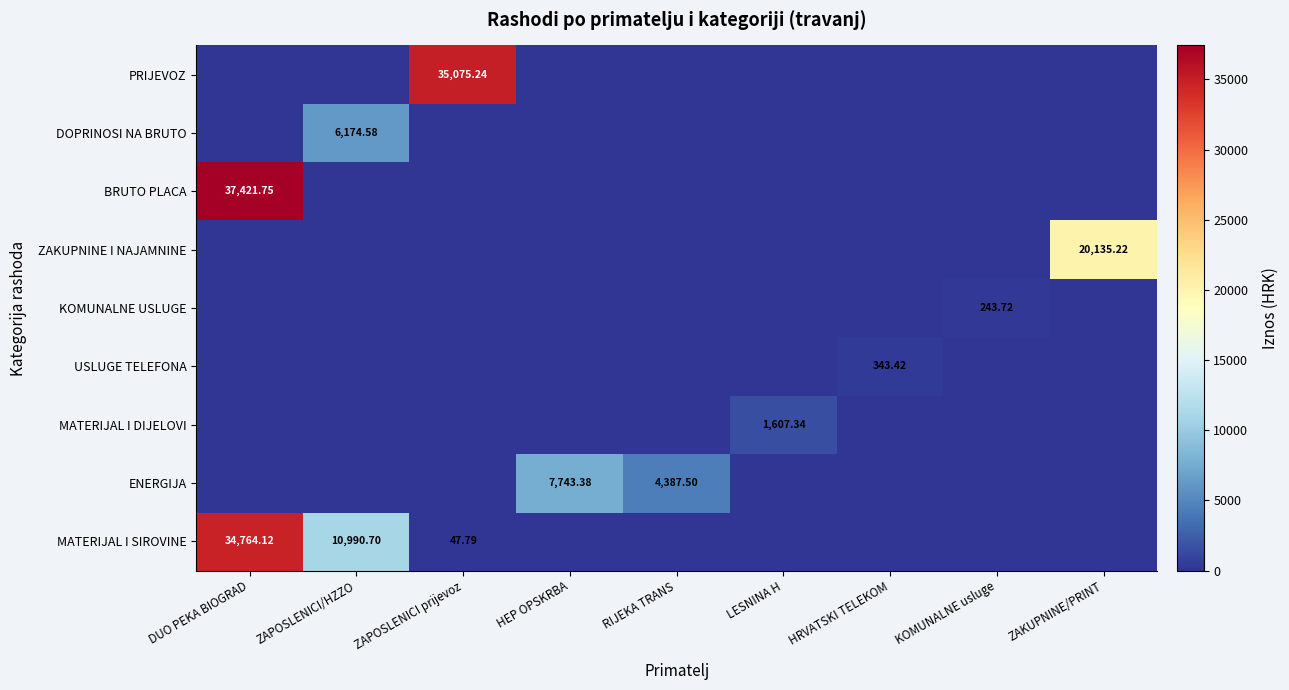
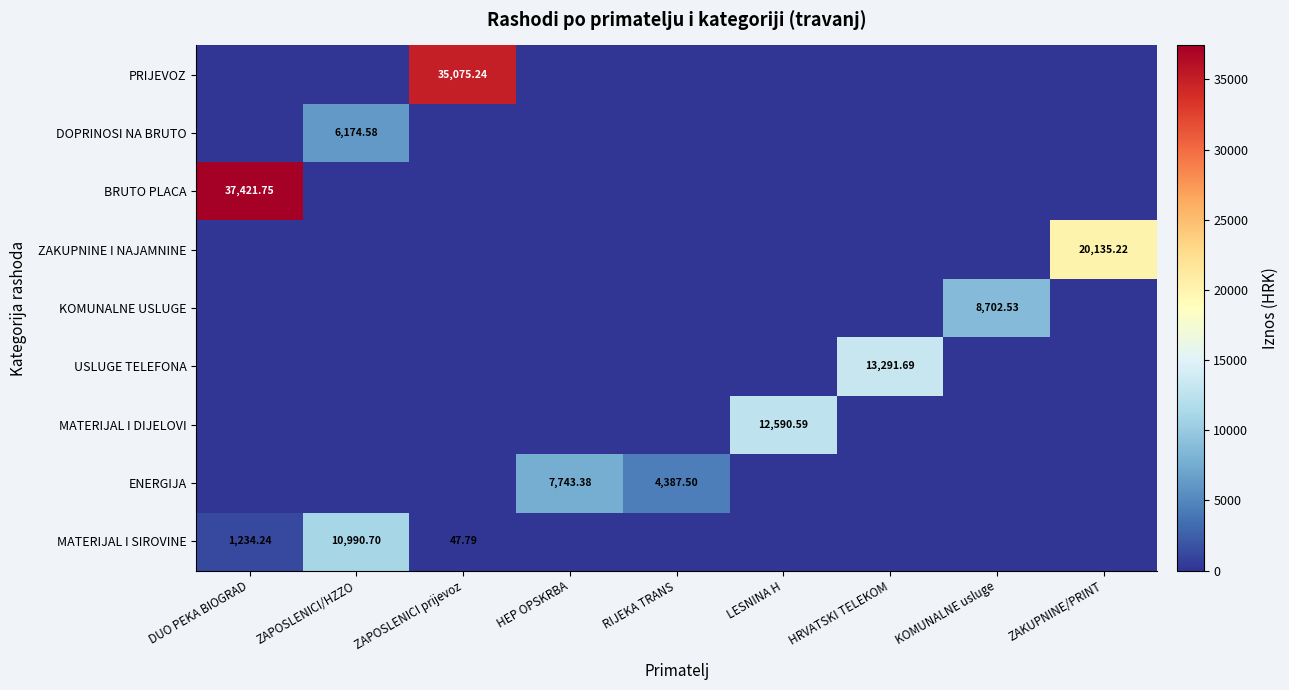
  {
    "PRIJEVOZ": {
      "ZAPOSLENICI prijevoz": "35,075.24"
    },
    "DOPRINOSI NA BRUTO": {
      "ZAPOSLENICI/HZZO": "6,174.58"
    },
    "BRUTO PLACA": {
      "DUO PEKA BIOGRAD": "37,421.75"
    },
    "ZAKUPNINE I NAJAMNINE": {
      "ZAKUPNINE/PRINT": "20,135.22"
    },
    "KOMUNALNE USLUGE": {
-     "KOMUNALNE usluge": "243.72"
+     "KOMUNALNE usluge": "8,702.53"
    },
    "USLUGE TELEFONA": {
-     "HRVATSKI TELEKOM": "343.42"
+     "HRVATSKI TELEKOM": "13,291.69"
    },
    "MATERIJAL I DIJELOVI": {
-     "LESNINA H": "1,607.34"
+     "LESNINA H": "12,590.59"
    },
    "ENERGIJA": {
      "HEP OPSKRBA": "7,743.38",
      "RIJEKA TRANS": "4,387.50"
    },
    "MATERIJAL I SIROVINE": {
-     "DUO PEKA BIOGRAD": "34,764.12",
+     "DUO PEKA BIOGRAD": "1,234.24",
      "ZAPOSLENICI/HZZO": "10,990.70",
      "ZAPOSLENICI prijevoz": "47.79"
    }
  }
